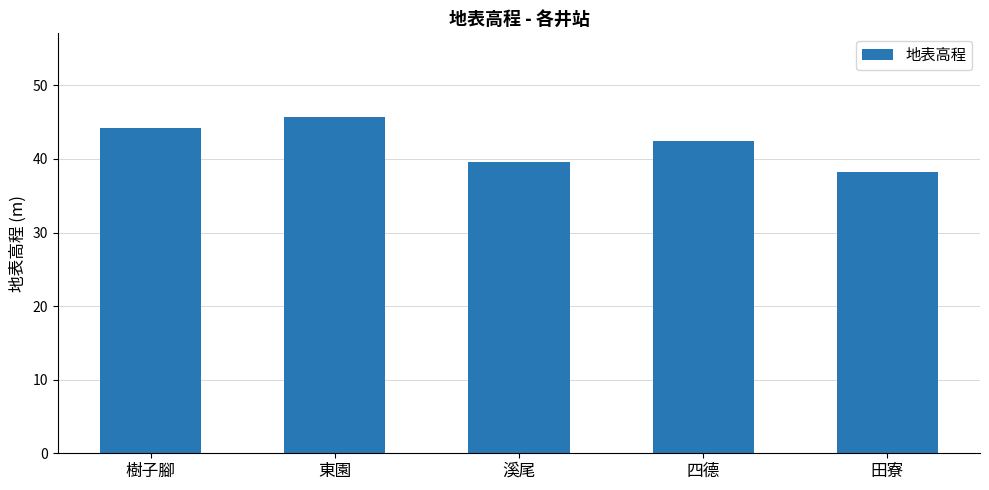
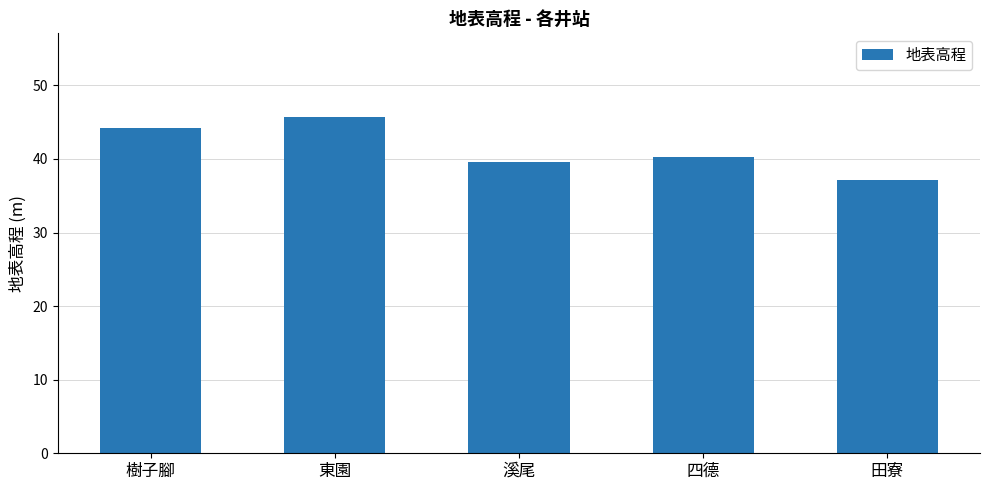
  {
    "樹子腳": 44,
    "東園": 46,
    "溪尾": 40,
-   "四德": 43,
-   "田寮": 38
+   "四德": 40,
+   "田寮": 37
  }
